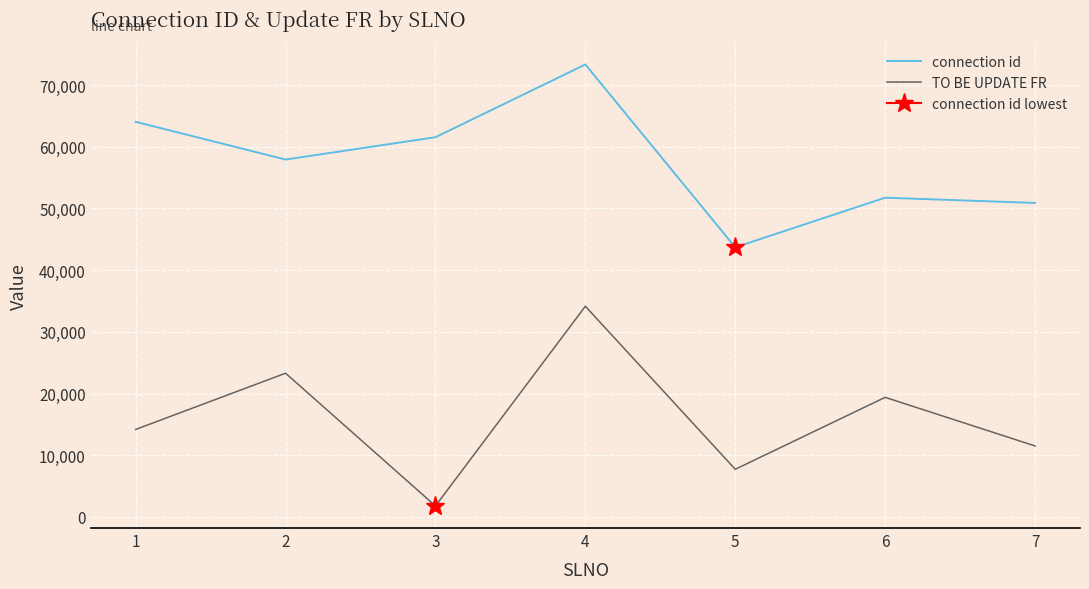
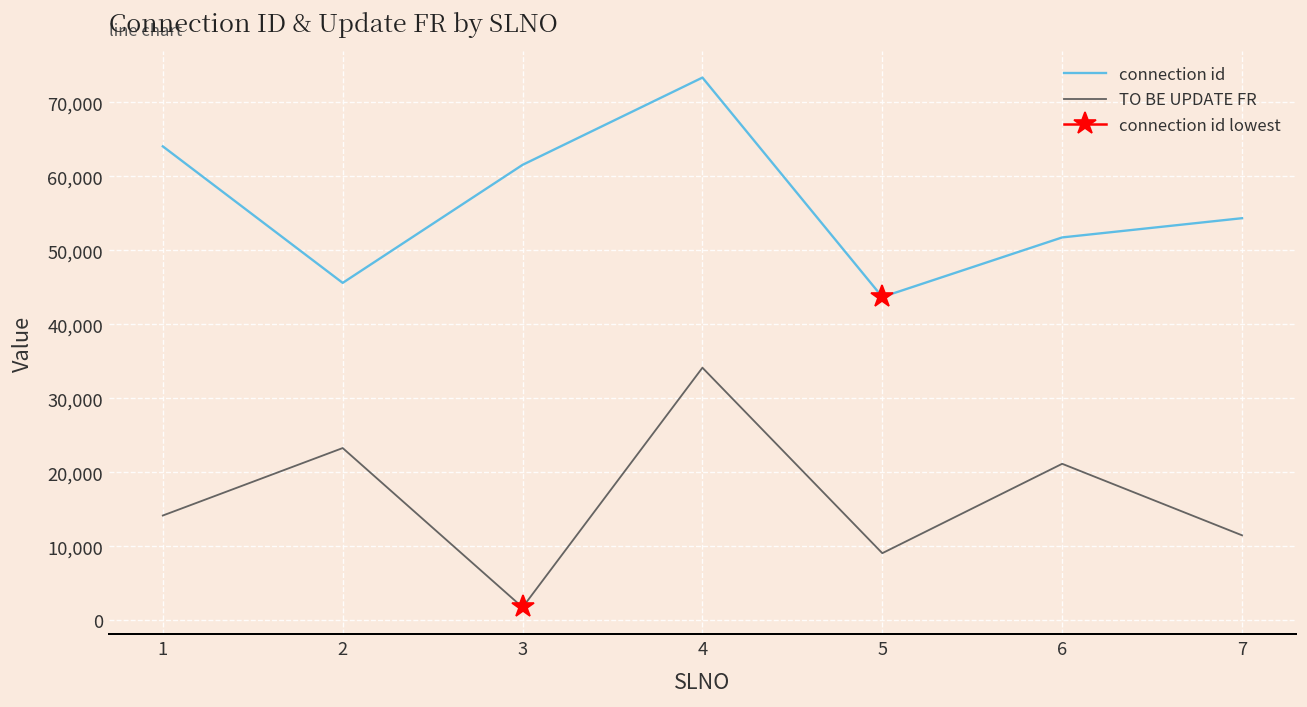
  {
    "connection id": {
      "1": "64,000",
-     "2": "58,000",
+     "2": "46,000",
      "3": "62,000",
      "4": "73,000",
      "6": "52,000",
-     "7": "51,000"
+     "7": "54,000"
    },
    "TO BE UPDATE FR": {
      "1": "14,000",
      "2": "23,000",
      "4": "34,000",
-     "5": "8,000",
-     "6": "19,000",
+     "5": "9,000",
+     "6": "21,000",
      "7": "12,000"
    }
  }
